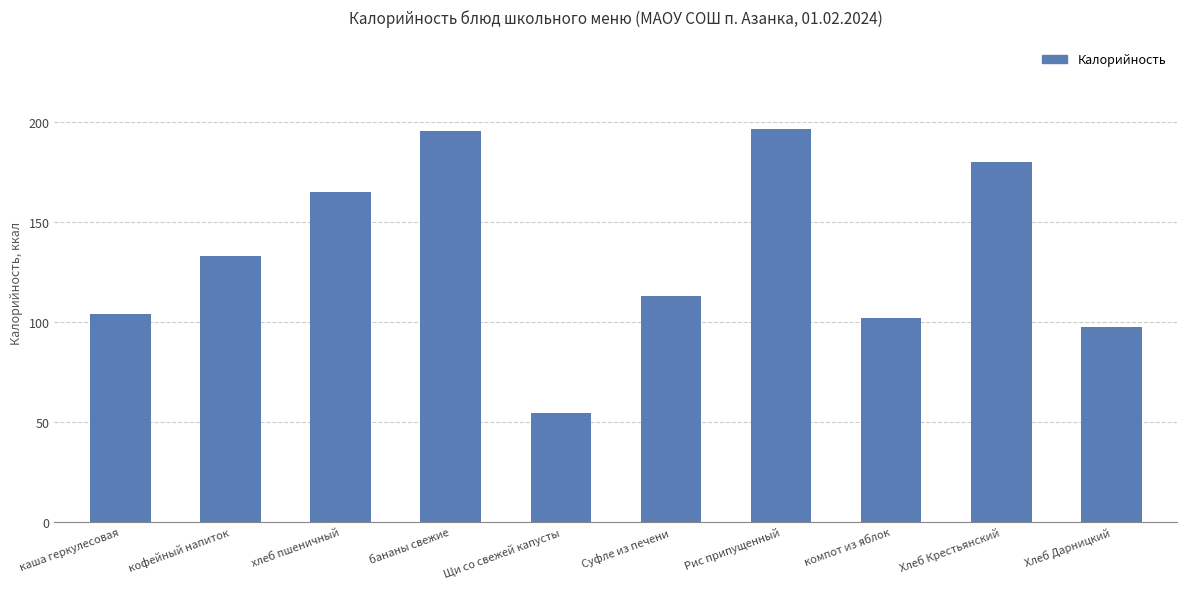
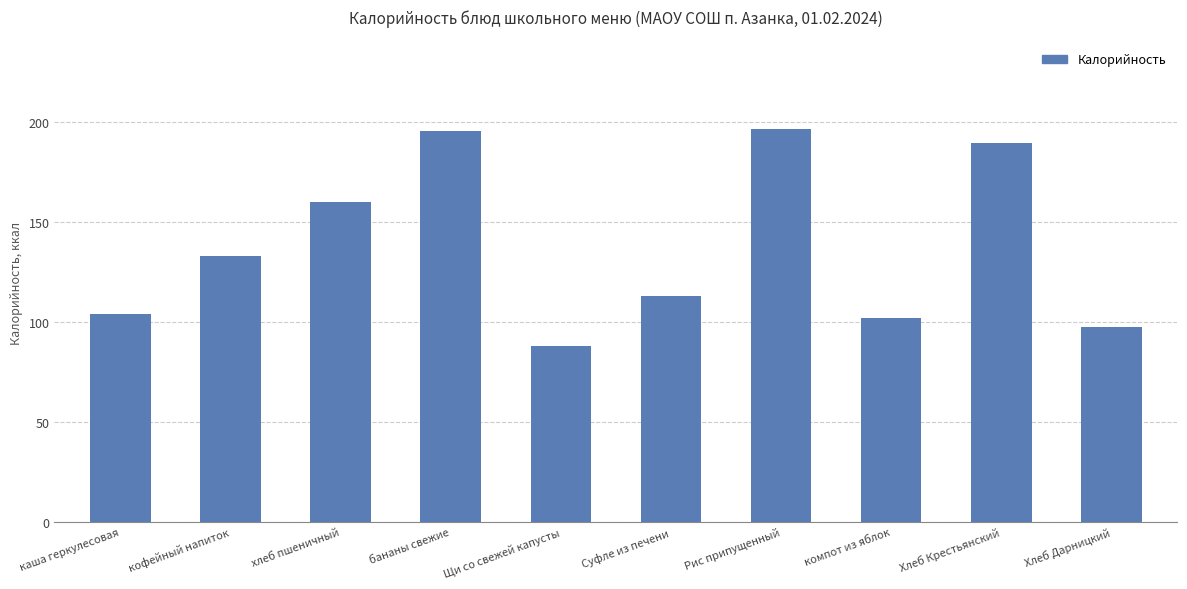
  {
    "каша геркулесовая": 104,
    "кофейный напиток": 133,
-   "хлеб пшеничный": 165,
+   "хлеб пшеничный": 160,
    "бананы свежие": 196,
-   "Щи со свежей капусты": 54,
+   "Щи со свежей капусты": 88,
    "Суфле из печени": 113,
    "Рис припущенный": 197,
    "компот из яблок": 102,
-   "Хлеб Крестьянский": 180,
+   "Хлеб Крестьянский": 190,
    "Хлеб Дарницкий": 98
  }
